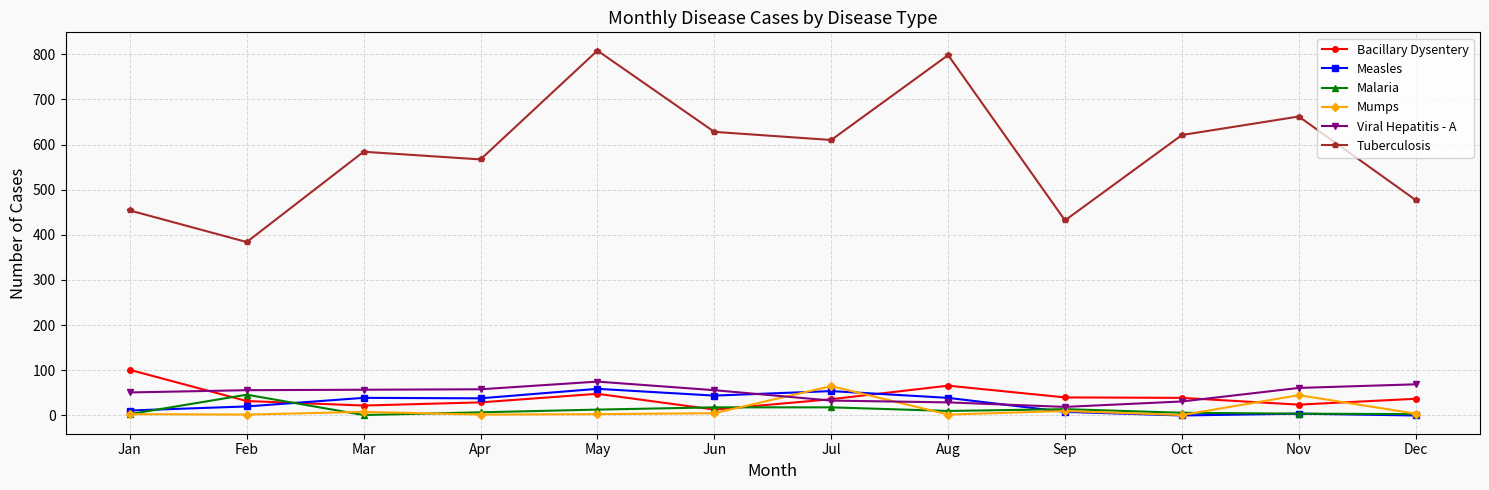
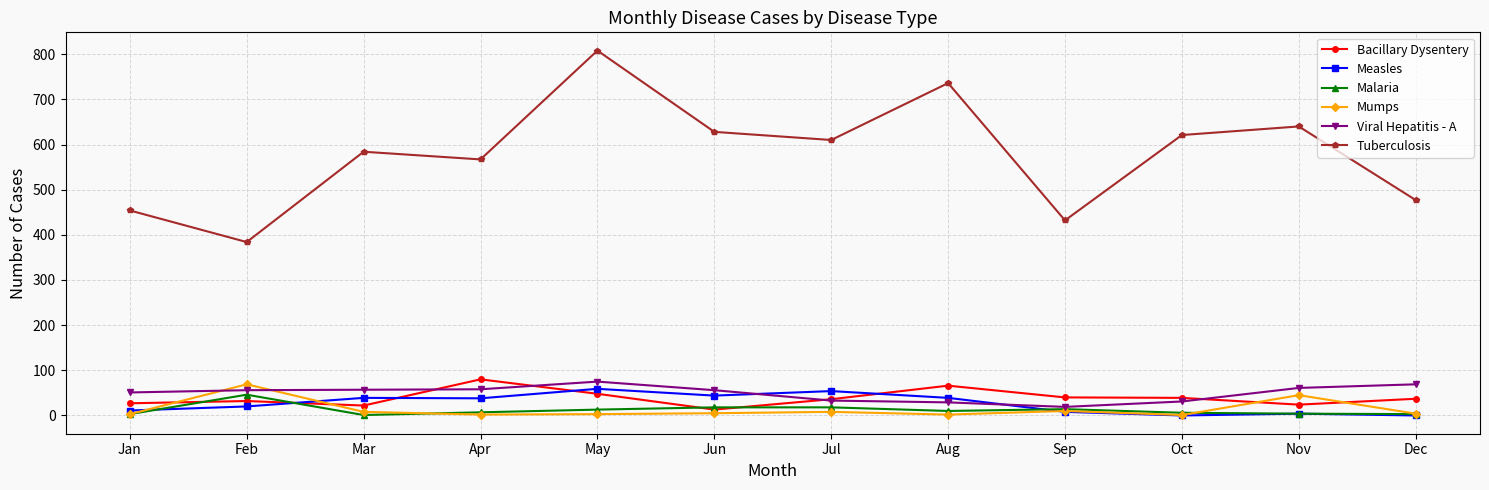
  {
    "Bacillary Dysentery": {
-     "Jan": 100,
+     "Jan": 30,
      "Feb": 30,
      "Mar": 20,
-     "Apr": 30,
+     "Apr": 80,
      "May": 50,
      "Aug": 70,
      "Sep": 40,
      "Oct": 40,
      "Nov": 20,
      "Dec": 40
    },
    "Measles": {
      "Jan": 10,
      "Feb": 20,
      "Mar": 40,
      "Apr": 40,
      "May": 60,
      "Jun": 40,
      "Jul": 50,
      "Aug": 40
    },
    "Malaria": {
      "Feb": 50,
      "Mar": 0,
      "May": 10,
      "Jul": 20,
      "Aug": 10
    },
    "Mumps": {
-     "Feb": 0,
+     "Feb": 70,
      "Mar": 10,
      "May": 0,
      "Jun": 10,
-     "Jul": 70,
+     "Jul": 10,
      "Aug": 0,
      "Nov": 50
    },
    "Viral Hepatitis - A": {
      "Jan": 50,
      "Feb": 60,
      "Mar": 60,
      "Apr": 60,
      "May": 80,
      "Jun": 60,
      "Aug": 30,
      "Oct": 30,
      "Nov": 60,
      "Dec": 70
    },
    "Tuberculosis": {
      "Jan": 450,
      "Feb": 380,
      "Mar": 580,
      "Apr": 570,
      "May": 810,
      "Jun": 630,
      "Jul": 610,
-     "Aug": 800,
+     "Aug": 740,
      "Sep": 430,
      "Oct": 620,
-     "Nov": 660,
+     "Nov": 640,
      "Dec": 480
    }
  }
